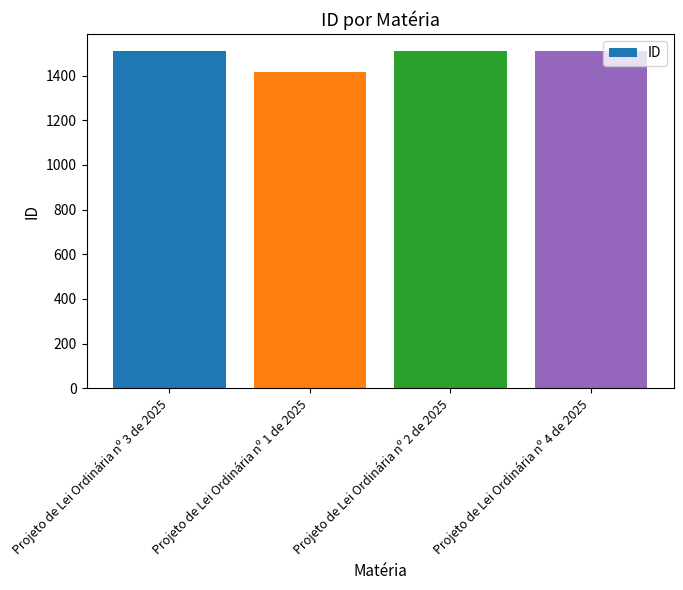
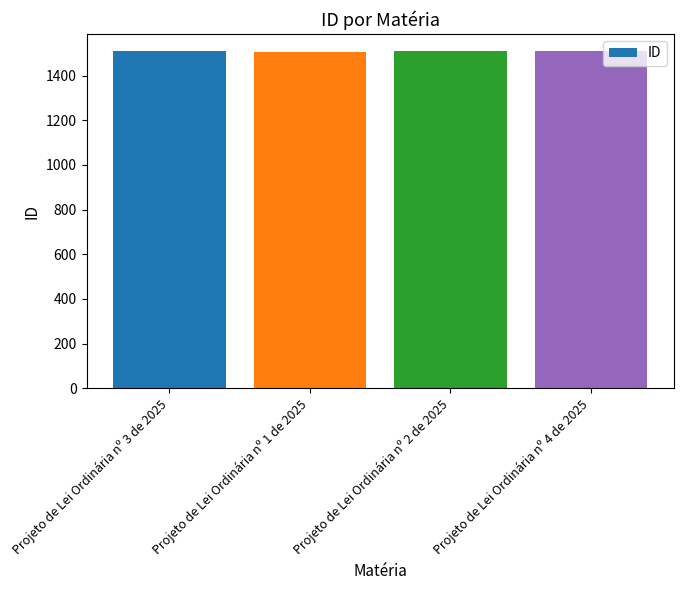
  {
    "Projeto de Lei Ordinária nº 3 de 2025": 1510,
-   "Projeto de Lei Ordinária nº 1 de 2025": 1420,
+   "Projeto de Lei Ordinária nº 1 de 2025": 1510,
    "Projeto de Lei Ordinária nº 2 de 2025": 1510,
    "Projeto de Lei Ordinária nº 4 de 2025": 1510
  }
